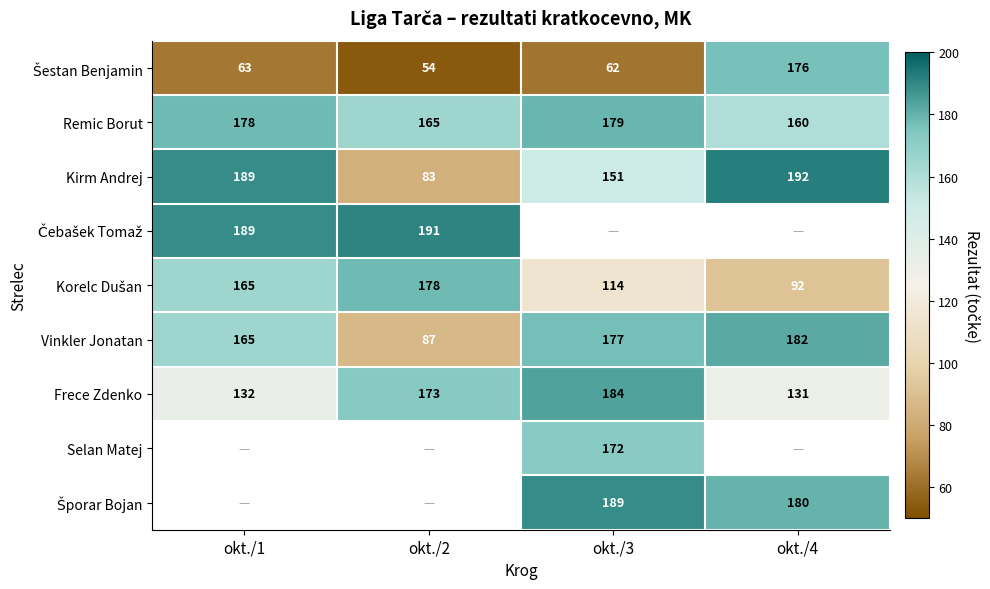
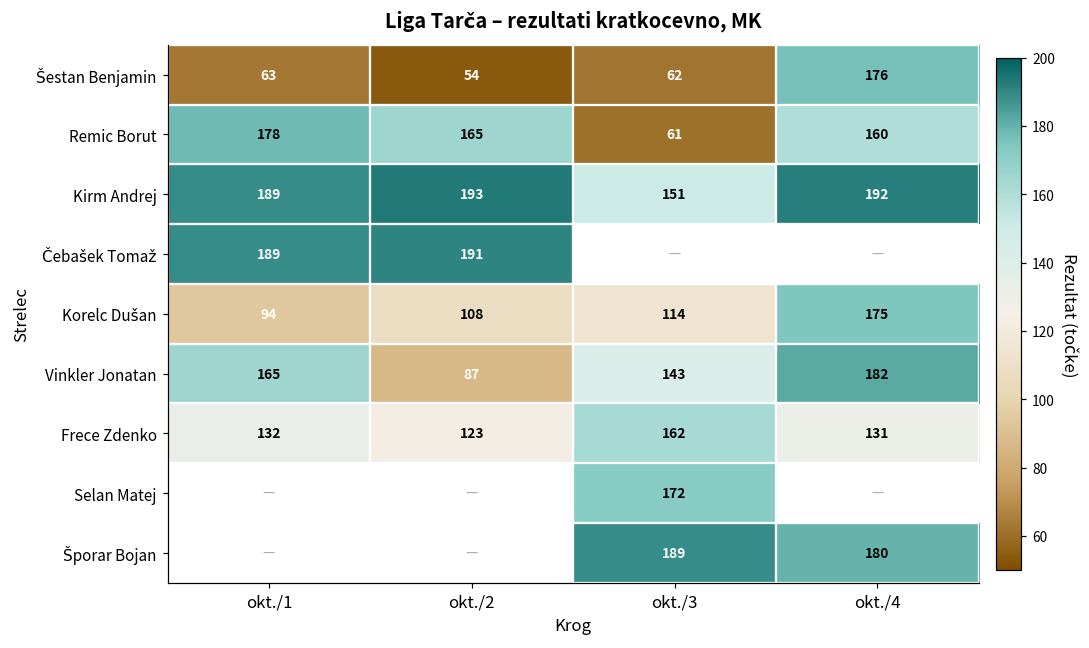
  {
    "Šestan Benjamin": {
      "okt./1": 63,
      "okt./2": 54,
      "okt./3": 62,
      "okt./4": 176
    },
    "Remic Borut": {
      "okt./1": 178,
      "okt./2": 165,
-     "okt./3": 179,
+     "okt./3": 61,
      "okt./4": 160
    },
    "Kirm Andrej": {
      "okt./1": 189,
-     "okt./2": 83,
+     "okt./2": 193,
      "okt./3": 151,
      "okt./4": 192
    },
    "Čebašek Tomaž": {
      "okt./1": 189,
      "okt./2": 191
    },
    "Korelc Dušan": {
-     "okt./1": 165,
-     "okt./2": 178,
+     "okt./1": 94,
+     "okt./2": 108,
      "okt./3": 114,
-     "okt./4": 92
+     "okt./4": 175
    },
    "Vinkler Jonatan": {
      "okt./1": 165,
      "okt./2": 87,
-     "okt./3": 177,
+     "okt./3": 143,
      "okt./4": 182
    },
    "Frece Zdenko": {
      "okt./1": 132,
-     "okt./2": 173,
-     "okt./3": 184,
+     "okt./2": 123,
+     "okt./3": 162,
      "okt./4": 131
    },
    "Selan Matej": {
      "okt./3": 172
    },
    "Šporar Bojan": {
      "okt./3": 189,
      "okt./4": 180
    }
  }
